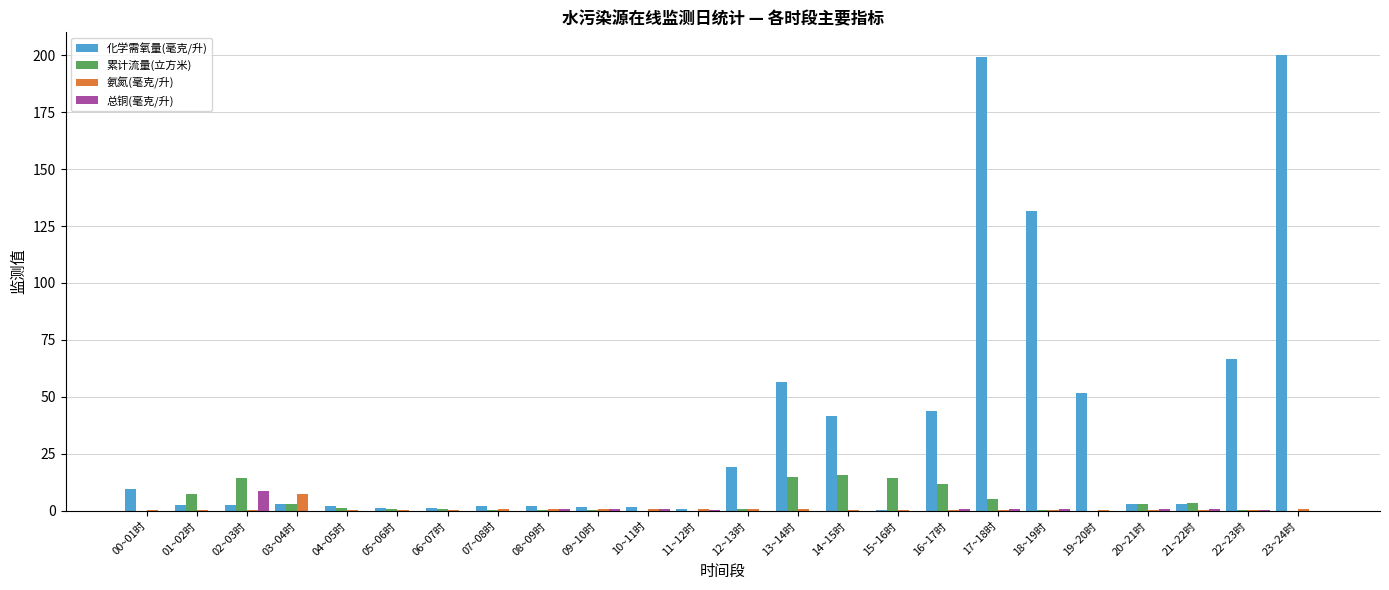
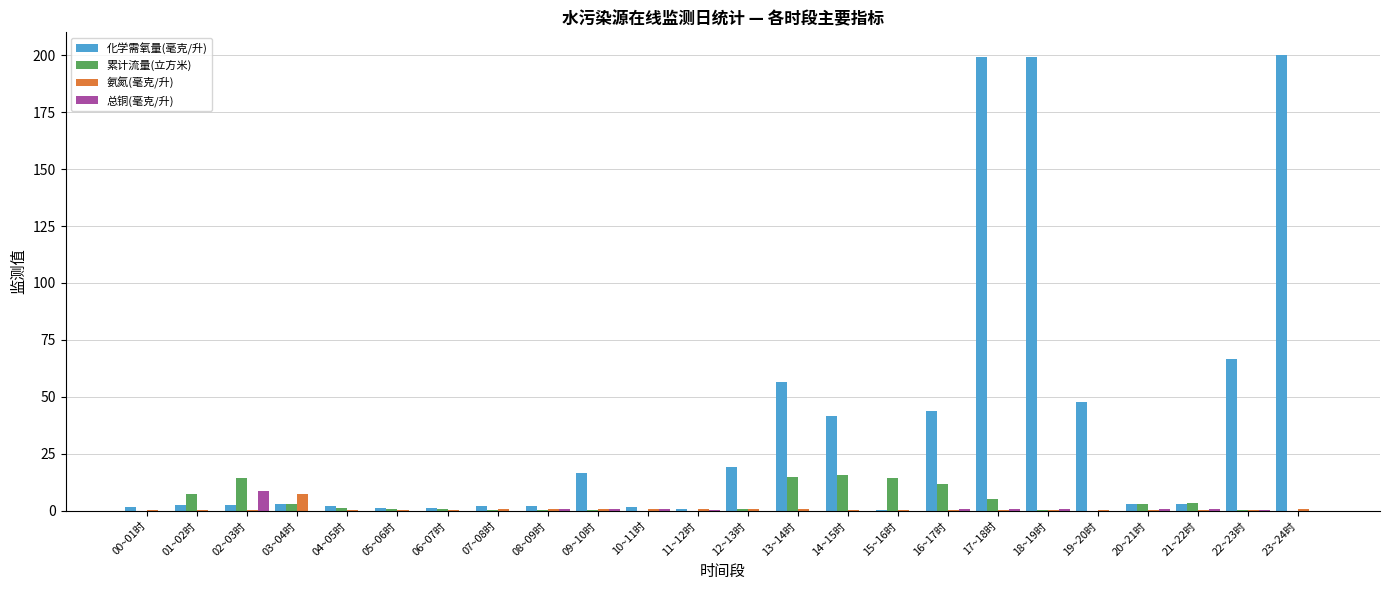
  {
    "化学需氧量(毫克/升)": {
-     "00~01时": 10,
+     "00~01时": 2,
      "01~02时": 3,
      "02~03时": 3,
      "03~04时": 3,
      "04~05时": 2,
      "05~06时": 1,
      "06~07时": 1,
      "07~08时": 2,
      "08~09时": 2,
-     "09~10时": 2,
+     "09~10时": 17,
      "10~11时": 1,
      "12~13时": 19,
      "13~14时": 57,
      "14~15时": 41,
      "16~17时": 44,
      "17~18时": 199,
-     "18~19时": 132,
-     "19~20时": 52,
+     "18~19时": 199,
+     "19~20时": 48,
      "20~21时": 3,
      "21~22时": 3,
      "22~23时": 67,
      "23~24时": 200
    },
    "累计流量(立方米)": {
      "00~01时": 0,
      "01~02时": 7,
      "02~03时": 14,
      "03~04时": 3,
      "04~05时": 1,
      "13~14时": 15,
      "14~15时": 16,
      "15~16时": 14,
      "16~17时": 12,
      "17~18时": 5,
      "20~21时": 3,
      "21~22时": 3
    },
    "氨氮(毫克/升)": {
      "03~04时": 8
    },
    "总铜(毫克/升)": {
      "02~03时": 9
    }
  }
